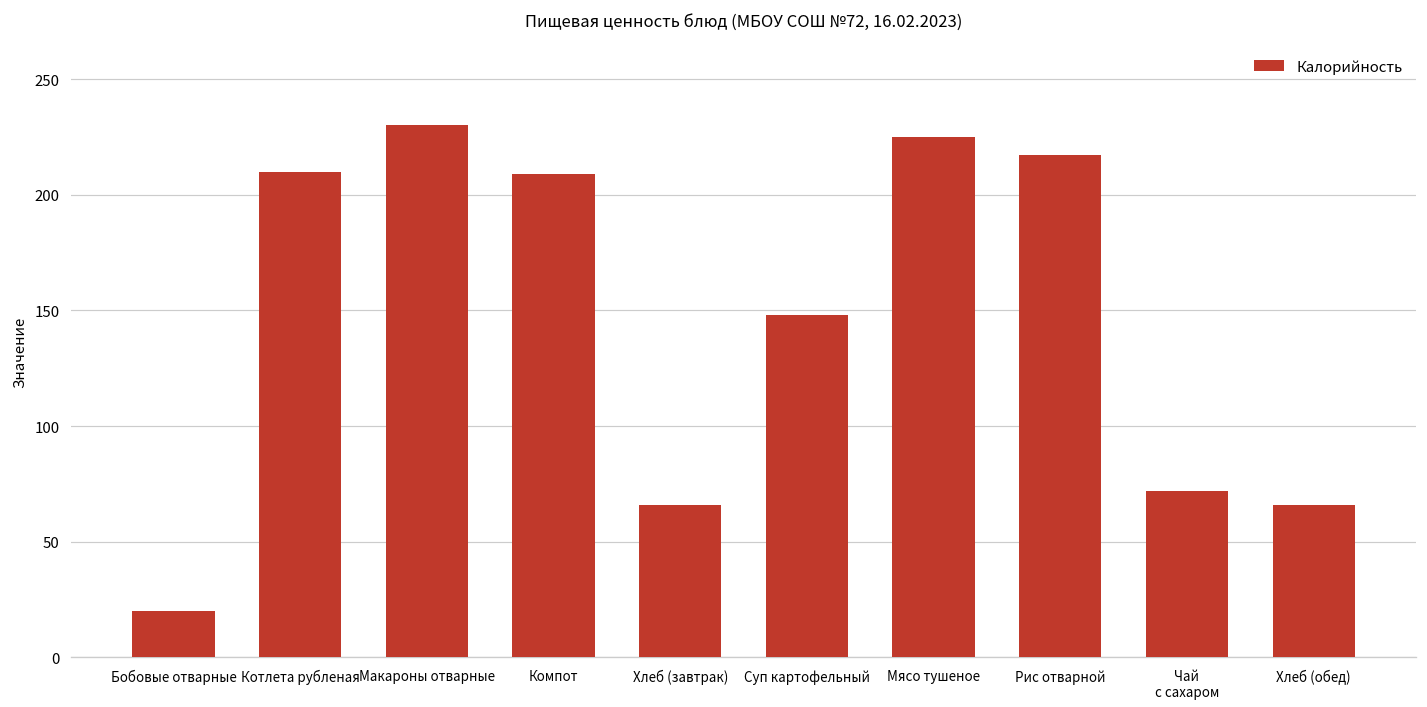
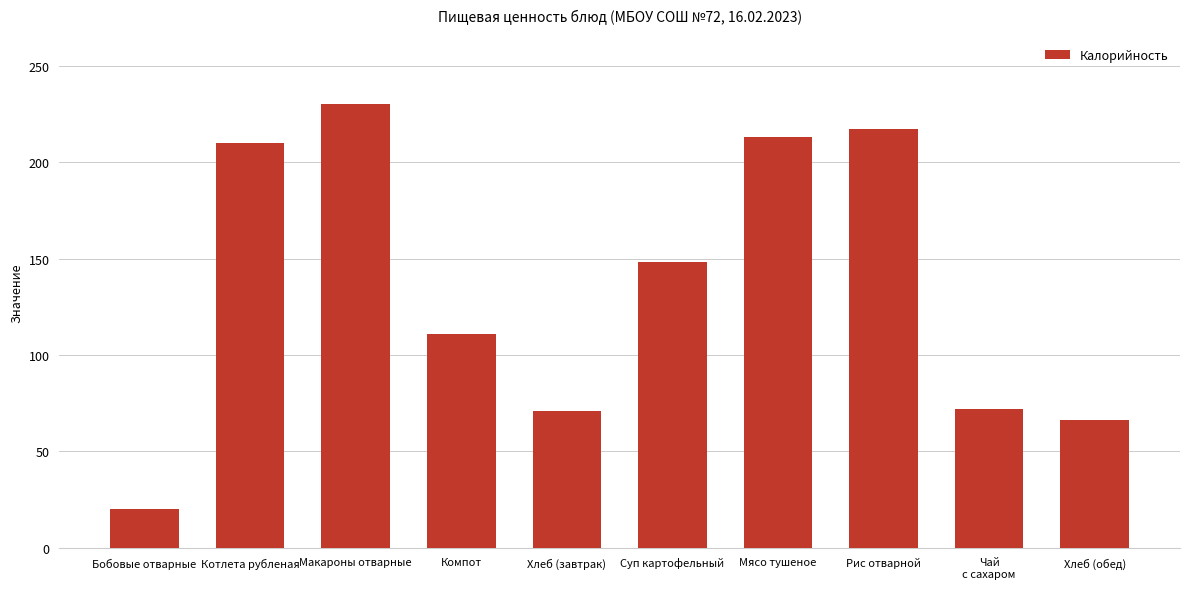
  {
    "Бобовые отварные": 20,
    "Котлета рубленая": 210,
    "Макароны отварные": 230,
-   "Компот": 209,
-   "Хлеб (завтрак)": 66,
+   "Компот": 111,
+   "Хлеб (завтрак)": 71,
    "Суп картофельный": 148,
-   "Мясо тушеное": 225,
+   "Мясо тушеное": 213,
    "Рис отварной": 217,
    "Чай с сахаром": 72,
    "Хлеб (обед)": 66
  }
